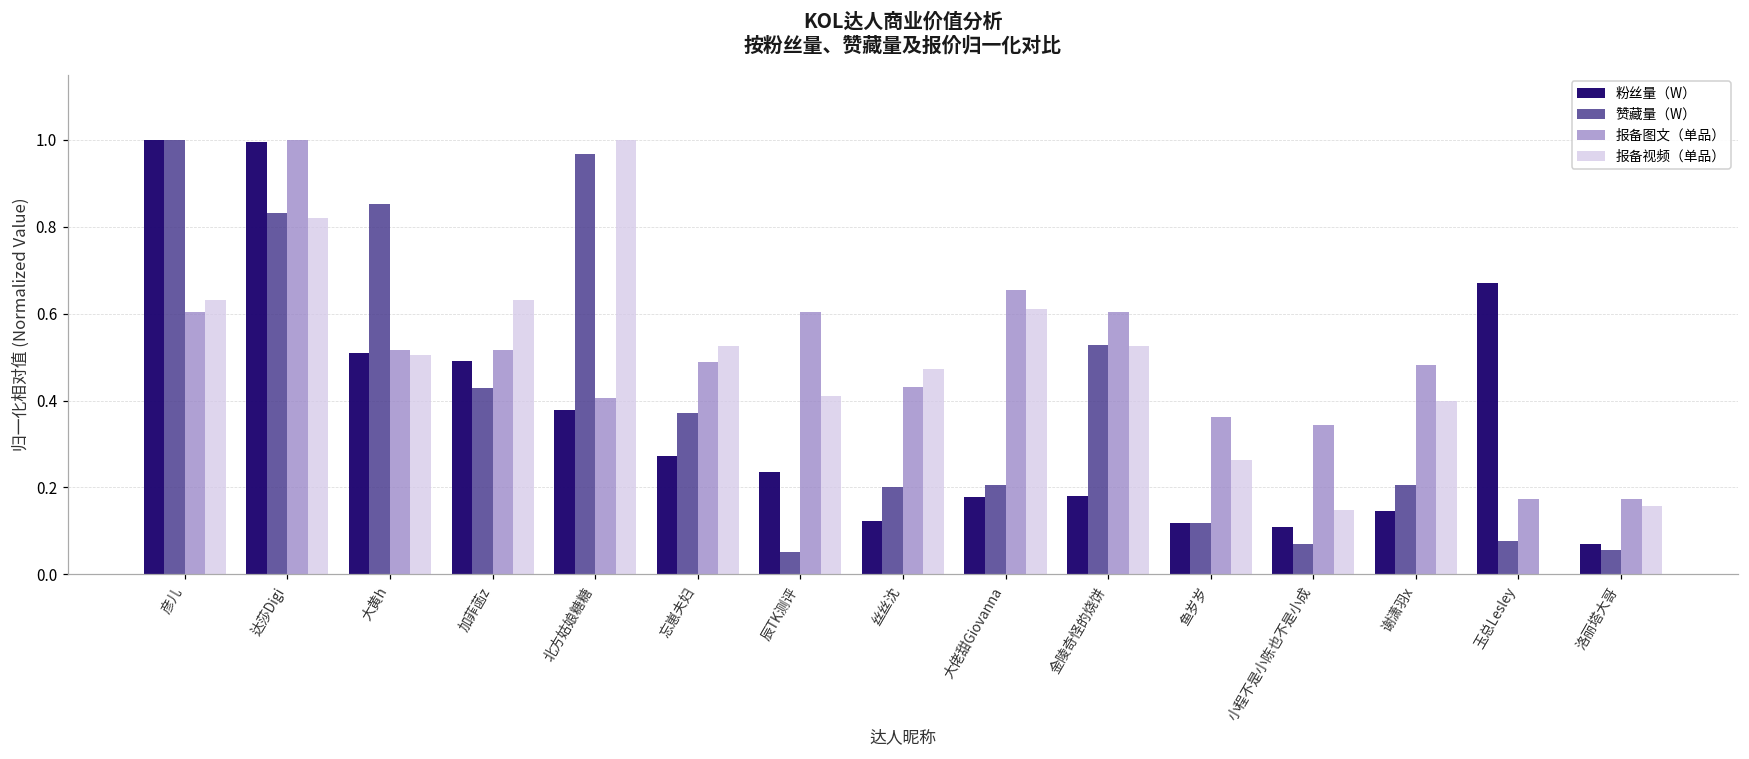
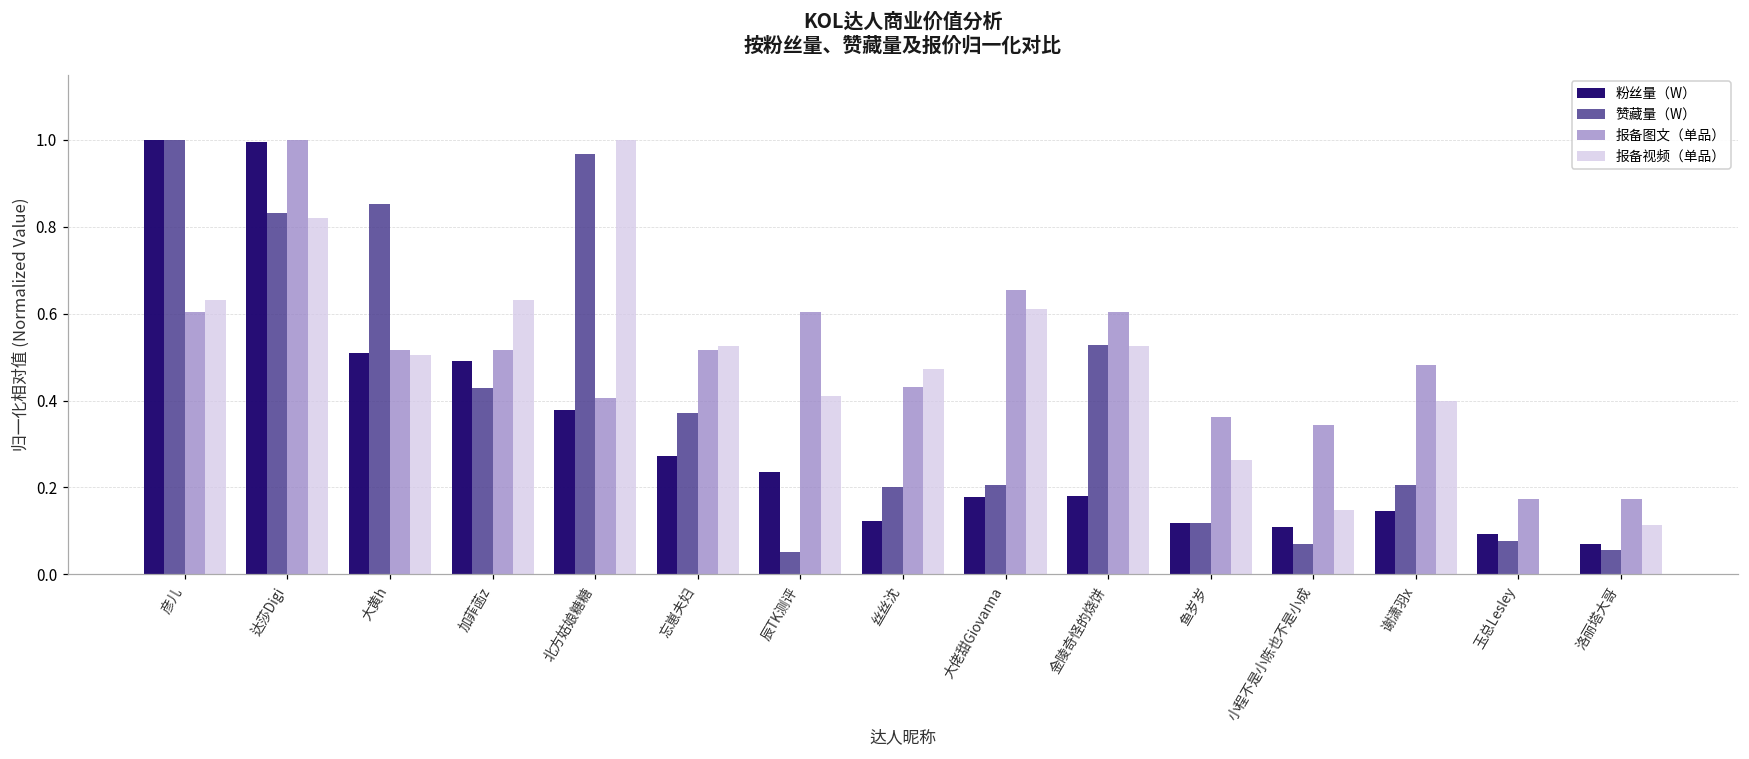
  {
    "粉丝量（W）": {
      "彦儿": 1.00,
      "达莎Digi": 1.00,
      "大黄h": 0.51,
      "加菲菡z": 0.49,
      "北方姑娘糖糖": 0.38,
      "忘崽夫妇": 0.27,
      "辰TK测评": 0.24,
      "丝丝沈": 0.12,
      "大佬甜Giovanna": 0.18,
      "金陵奇怪的烧饼": 0.18,
      "鱼岁岁": 0.12,
      "小程不是小陈也不是小成": 0.11,
      "谢潇羽x": 0.15,
-     "玉总Lesley": 0.67,
+     "玉总Lesley": 0.09,
      "洛丽塔大哥": 0.07
    },
    "赞藏量（W）": {
      "彦儿": 1.00,
      "达莎Digi": 0.83,
      "大黄h": 0.85,
      "加菲菡z": 0.43,
      "北方姑娘糖糖": 0.97,
      "忘崽夫妇": 0.37,
      "辰TK测评": 0.05,
      "丝丝沈": 0.20,
      "大佬甜Giovanna": 0.21,
      "金陵奇怪的烧饼": 0.53,
      "鱼岁岁": 0.12,
      "小程不是小陈也不是小成": 0.07,
      "谢潇羽x": 0.21,
      "玉总Lesley": 0.08,
      "洛丽塔大哥": 0.06
    },
    "报备图文（单品）": {
      "彦儿": 0.60,
      "达莎Digi": 1.00,
      "大黄h": 0.52,
      "加菲菡z": 0.52,
      "北方姑娘糖糖": 0.41,
-     "忘崽夫妇": 0.49,
+     "忘崽夫妇": 0.52,
      "辰TK测评": 0.60,
      "丝丝沈": 0.43,
      "大佬甜Giovanna": 0.66,
      "金陵奇怪的烧饼": 0.60,
      "鱼岁岁": 0.36,
      "小程不是小陈也不是小成": 0.34,
      "谢潇羽x": 0.48,
      "玉总Lesley": 0.17,
      "洛丽塔大哥": 0.17
    },
    "报备视频（单品）": {
      "彦儿": 0.63,
      "达莎Digi": 0.82,
      "大黄h": 0.51,
      "加菲菡z": 0.63,
      "北方姑娘糖糖": 1.00,
      "忘崽夫妇": 0.53,
      "辰TK测评": 0.41,
      "丝丝沈": 0.47,
      "大佬甜Giovanna": 0.61,
      "金陵奇怪的烧饼": 0.53,
      "鱼岁岁": 0.26,
      "小程不是小陈也不是小成": 0.15,
      "谢潇羽x": 0.40,
      "玉总Lesley": 0.00,
-     "洛丽塔大哥": 0.16
+     "洛丽塔大哥": 0.11
    }
  }
